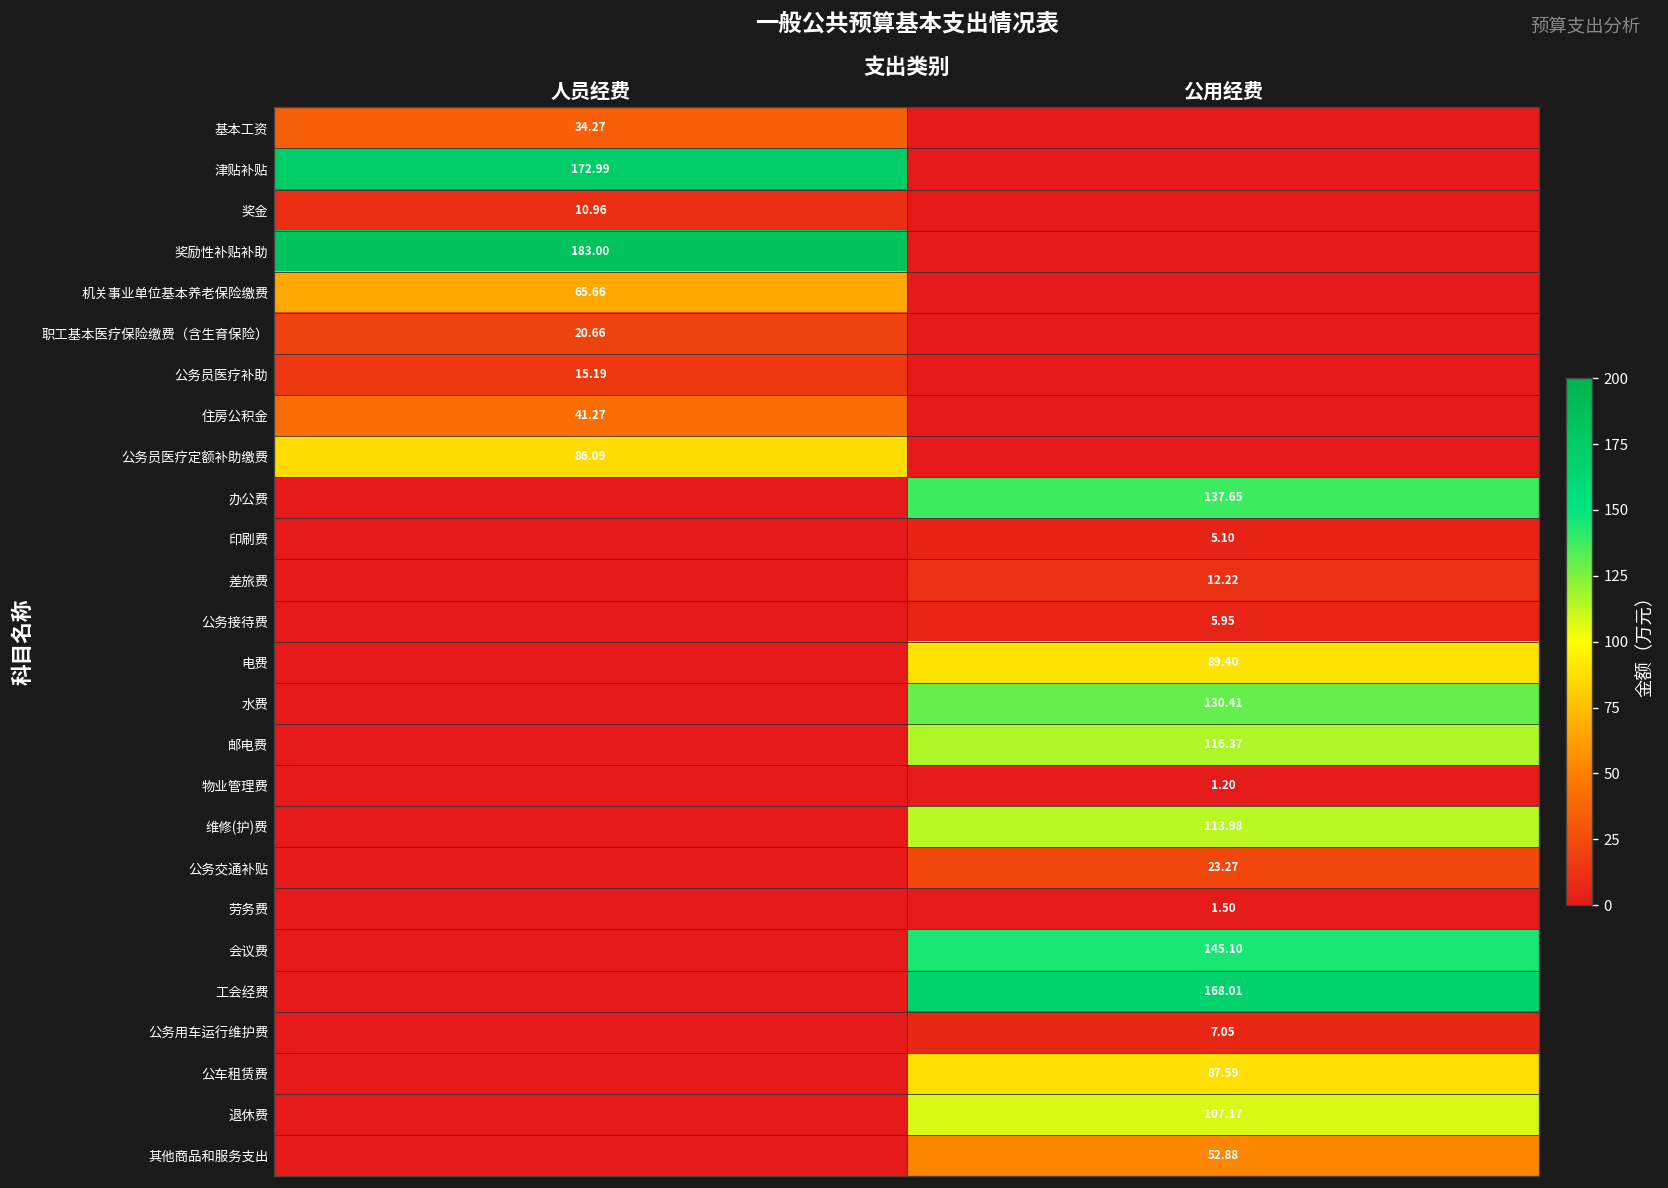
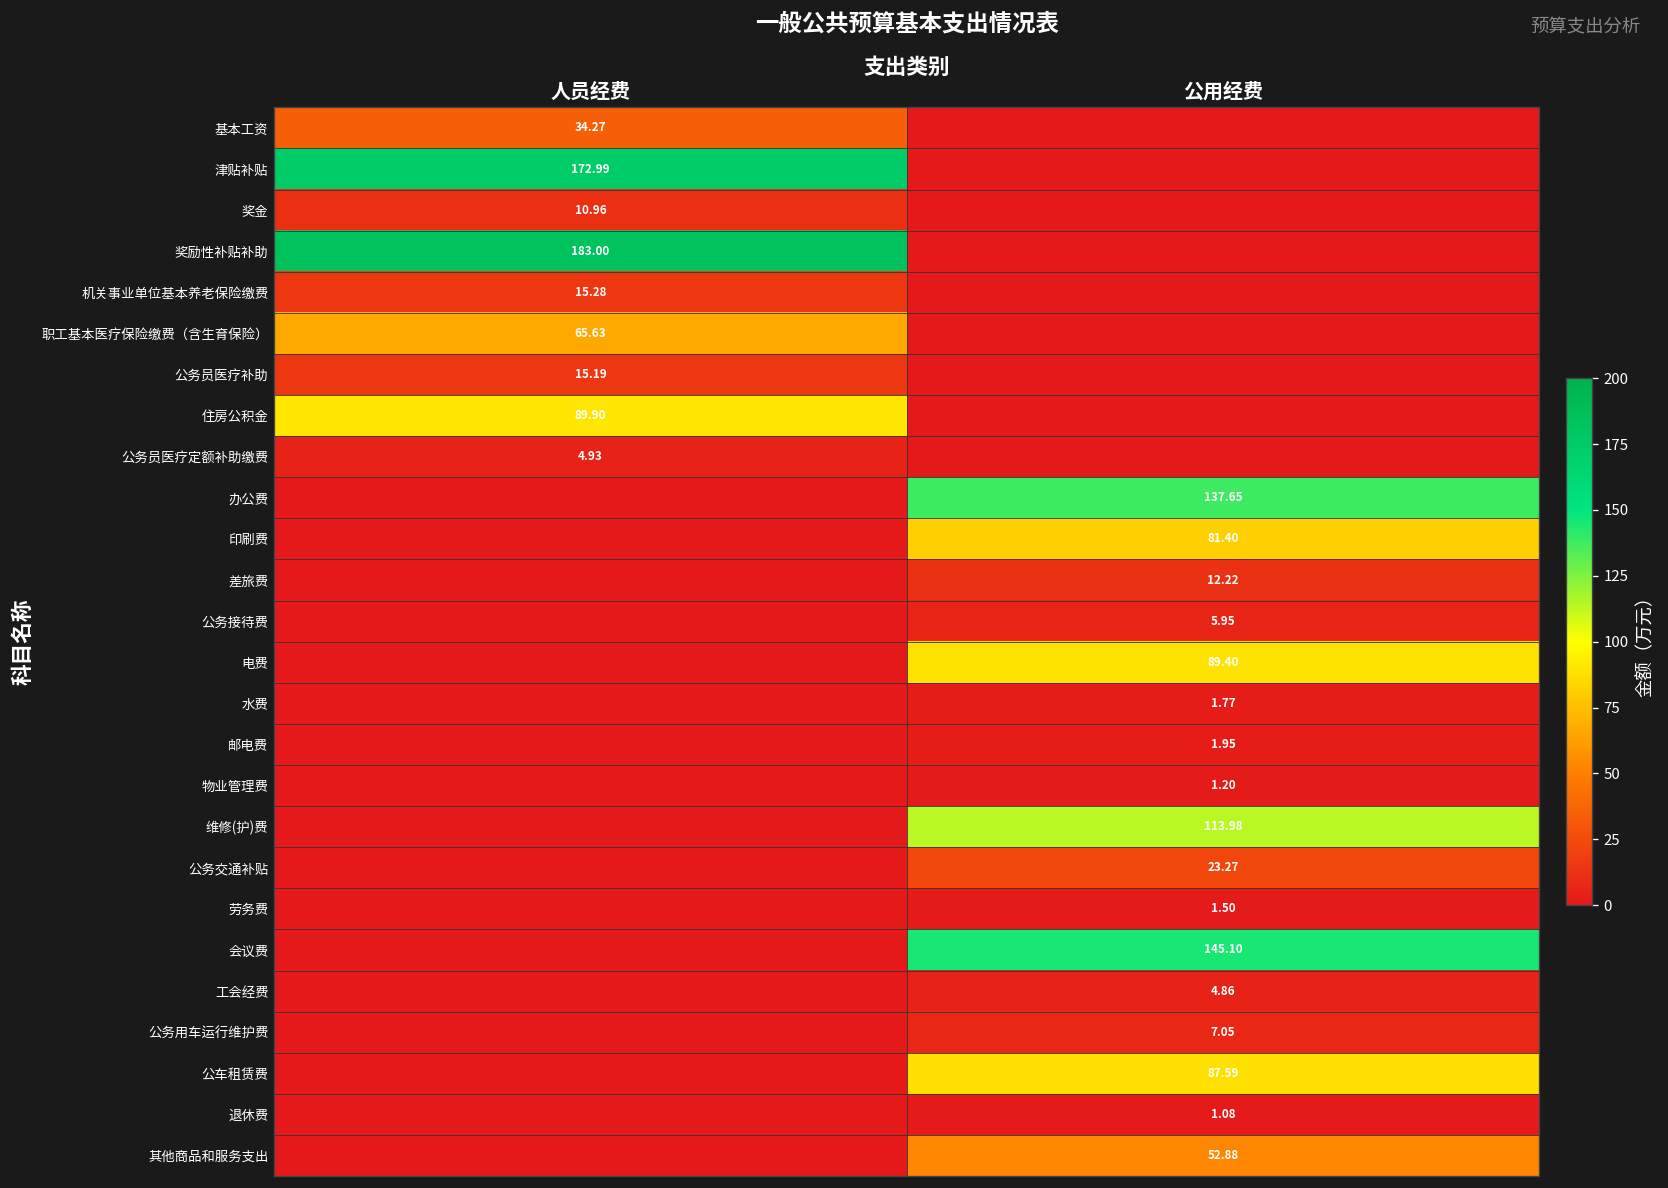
  {
    "基本工资": {
      "人员经费": 34.27
    },
    "津贴补贴": {
      "人员经费": 172.99
    },
    "奖金": {
      "人员经费": 10.96
    },
    "奖励性补贴补助": {
      "人员经费": 183.00
    },
    "机关事业单位基本养老保险缴费": {
-     "人员经费": 65.66
+     "人员经费": 15.28
    },
    "职工基本医疗保险缴费（含生育保险）": {
-     "人员经费": 20.66
+     "人员经费": 65.63
    },
    "公务员医疗补助": {
      "人员经费": 15.19
    },
    "住房公积金": {
-     "人员经费": 41.27
+     "人员经费": 89.90
    },
    "公务员医疗定额补助缴费": {
-     "人员经费": 86.09
+     "人员经费": 4.93
    },
    "办公费": {
      "公用经费": 137.65
    },
    "印刷费": {
-     "公用经费": 5.10
+     "公用经费": 81.40
    },
    "差旅费": {
      "公用经费": 12.22
    },
    "公务接待费": {
      "公用经费": 5.95
    },
    "电费": {
      "公用经费": 89.40
    },
    "水费": {
-     "公用经费": 130.41
+     "公用经费": 1.77
    },
    "邮电费": {
-     "公用经费": 116.37
+     "公用经费": 1.95
    },
    "物业管理费": {
      "公用经费": 1.20
    },
    "维修(护)费": {
      "公用经费": 113.98
    },
    "公务交通补贴": {
      "公用经费": 23.27
    },
    "劳务费": {
      "公用经费": 1.50
    },
    "会议费": {
      "公用经费": 145.10
    },
    "工会经费": {
-     "公用经费": 168.01
+     "公用经费": 4.86
    },
    "公务用车运行维护费": {
      "公用经费": 7.05
    },
    "公车租赁费": {
      "公用经费": 87.59
    },
    "退休费": {
-     "公用经费": 107.17
+     "公用经费": 1.08
    },
    "其他商品和服务支出": {
      "公用经费": 52.88
    }
  }
